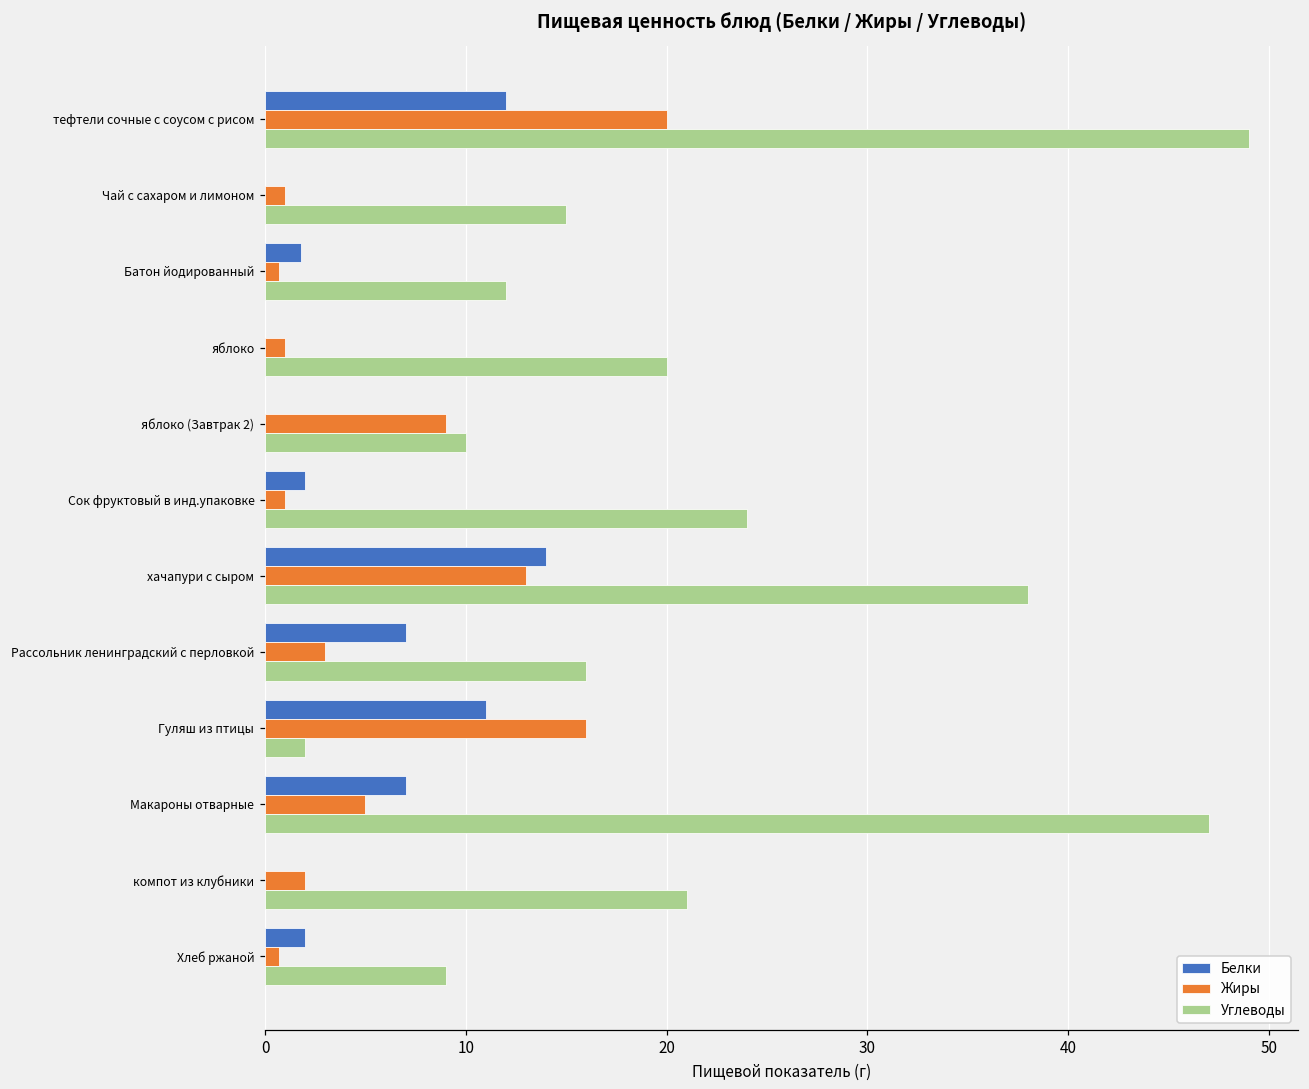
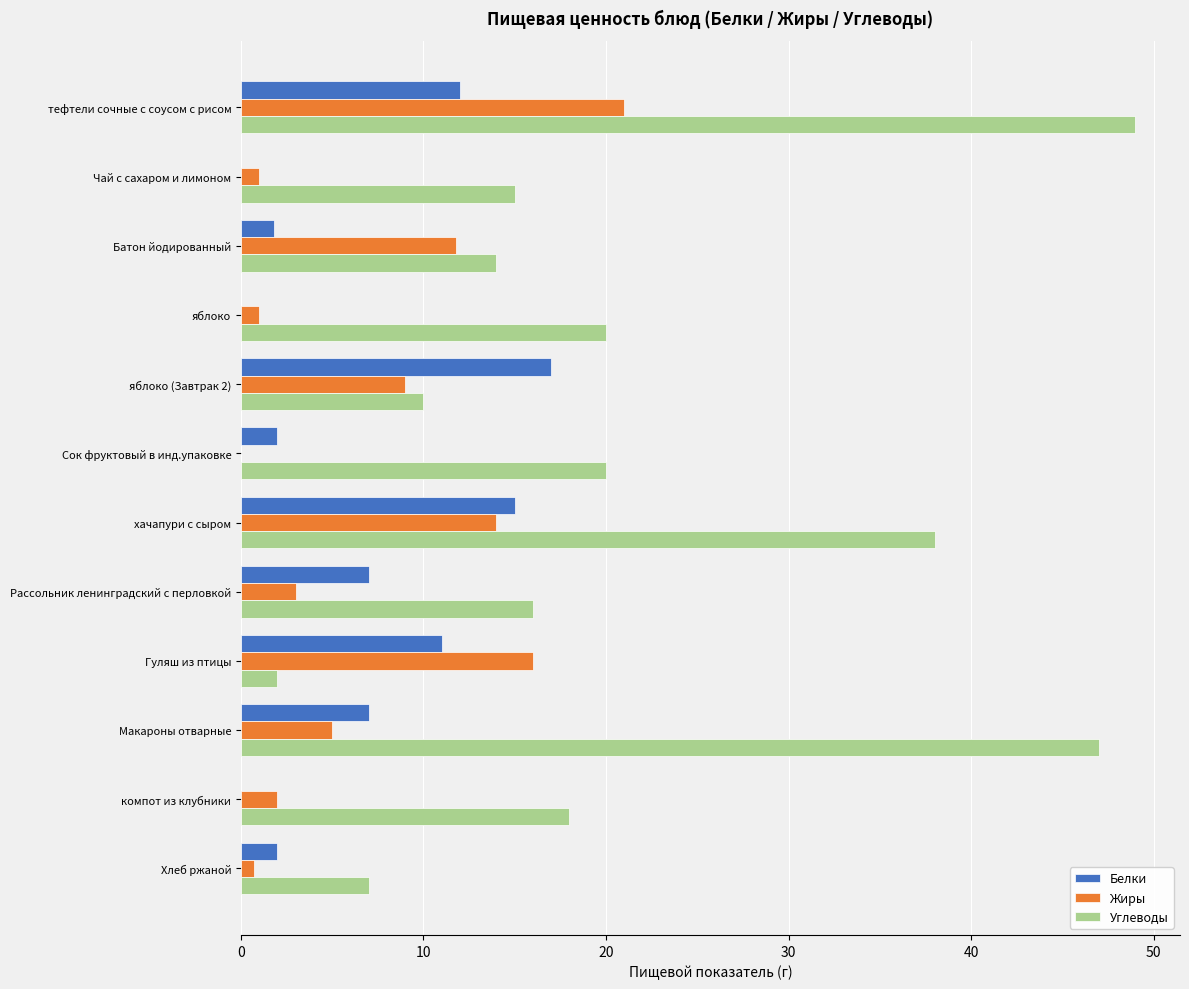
  {
    "Белки": {
      "тефтели сочные с соусом с рисом": 12,
      "Чай с сахаром и лимоном": 0,
      "Батон йодированный": 1.8,
      "яблоко": 0,
-     "яблоко (Завтрак 2)": 0,
+     "яблоко (Завтрак 2)": 17,
      "Сок фруктовый в инд.упаковке": 2,
-     "хачапури с сыром": 14,
+     "хачапури с сыром": 15,
      "Рассольник ленинградский с перловкой": 7,
      "Гуляш из птицы": 11,
      "Макароны отварные": 7,
      "компот из клубники": 0,
      "Хлеб ржаной": 2
    },
    "Жиры": {
-     "тефтели сочные с соусом с рисом": 20,
+     "тефтели сочные с соусом с рисом": 21,
      "Чай с сахаром и лимоном": 1.0,
-     "Батон йодированный": 0.7,
+     "Батон йодированный": 11.8,
      "яблоко": 1.0,
      "яблоко (Завтрак 2)": 9.0,
-     "Сок фруктовый в инд.упаковке": 1,
-     "хачапури с сыром": 13,
+     "Сок фруктовый в инд.упаковке": 0,
+     "хачапури с сыром": 14,
      "Рассольник ленинградский с перловкой": 3.0,
      "Гуляш из птицы": 16.0,
      "Макароны отварные": 5.0,
      "компот из клубники": 2.0,
      "Хлеб ржаной": 0.7
    },
    "Углеводы": {
      "тефтели сочные с соусом с рисом": 49,
      "Чай с сахаром и лимоном": 15,
-     "Батон йодированный": 12,
+     "Батон йодированный": 14,
      "яблоко": 20,
      "яблоко (Завтрак 2)": 10,
-     "Сок фруктовый в инд.упаковке": 24,
+     "Сок фруктовый в инд.упаковке": 20,
      "хачапури с сыром": 38,
      "Рассольник ленинградский с перловкой": 16,
      "Гуляш из птицы": 2,
      "Макароны отварные": 47,
-     "компот из клубники": 21,
-     "Хлеб ржаной": 9
+     "компот из клубники": 18,
+     "Хлеб ржаной": 7
    }
  }
